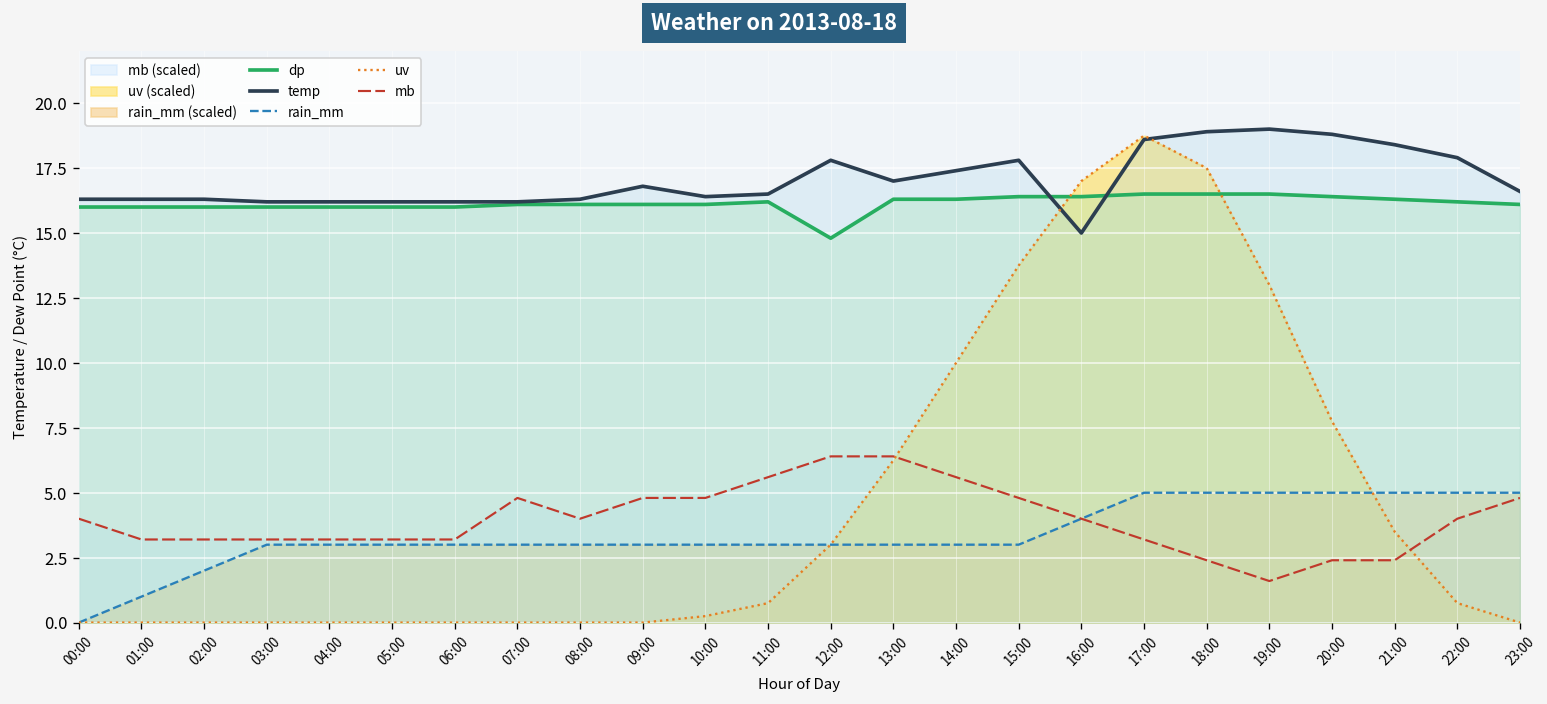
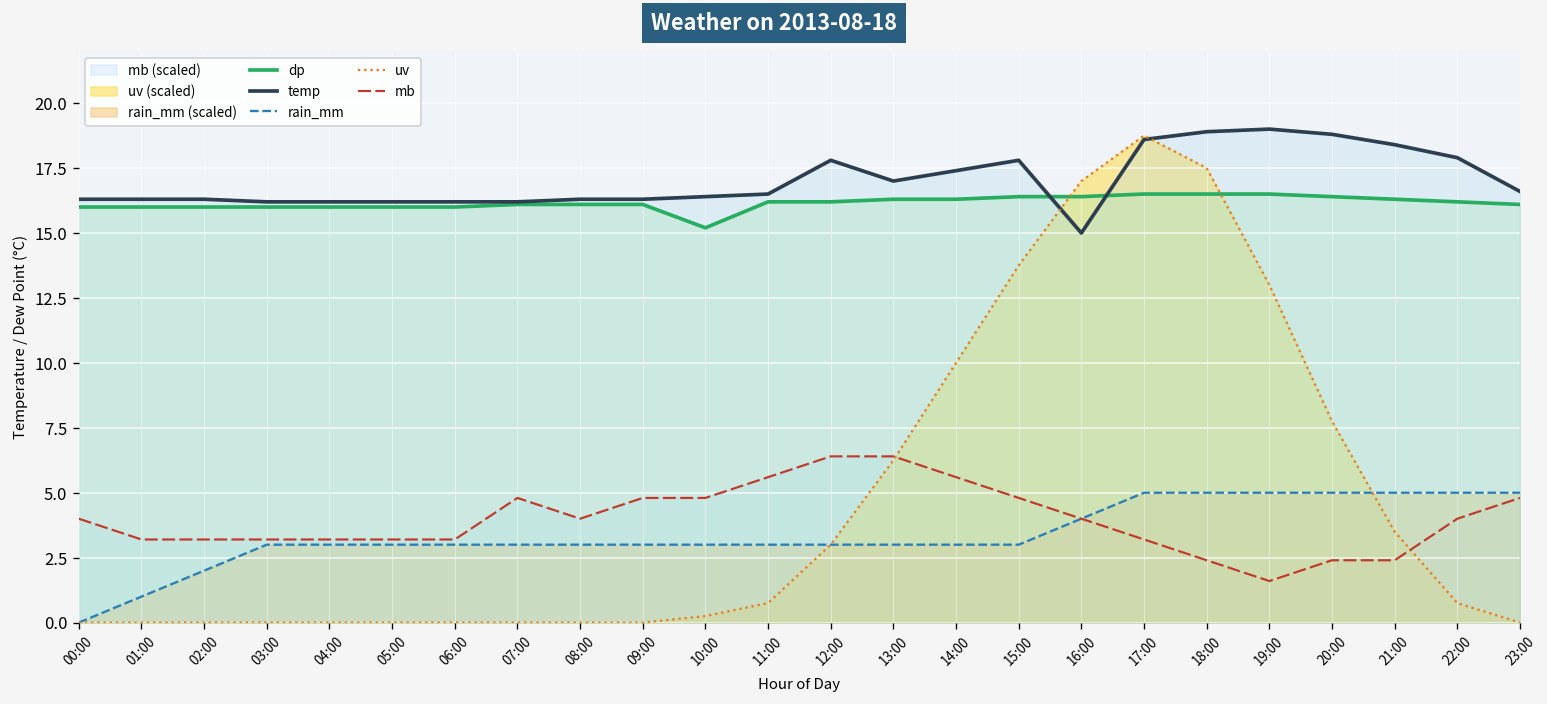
  {
    "dp": {
      "00:00": 16.0,
      "01:00": 16.0,
      "02:00": 16.0,
      "03:00": 16.0,
      "04:00": 16.0,
      "05:00": 16.0,
      "06:00": 16.0,
      "08:00": 16.1,
      "09:00": 16.1,
-     "10:00": 16.1,
+     "10:00": 15.2,
      "11:00": 16.2,
-     "12:00": 14.8,
+     "12:00": 16.2,
      "13:00": 16.3,
      "14:00": 16.3,
      "15:00": 16.4,
      "16:00": 16.4,
      "17:00": 16.5,
      "18:00": 16.5,
      "19:00": 16.5,
      "20:00": 16.4,
      "21:00": 16.3,
      "22:00": 16.2,
      "23:00": 16.1
    },
    "temp": {
      "00:00": 16.3,
      "01:00": 16.3,
      "02:00": 16.3,
      "03:00": 16.2,
      "04:00": 16.2,
      "05:00": 16.2,
      "06:00": 16.2,
      "08:00": 16.3,
-     "09:00": 16.8,
+     "09:00": 16.3,
      "10:00": 16.4,
      "11:00": 16.5,
      "12:00": 17.8,
      "13:00": 17.0,
      "14:00": 17.4,
      "15:00": 17.8,
      "16:00": 15.0,
      "17:00": 18.6,
      "18:00": 18.9,
      "19:00": 19.0,
      "20:00": 18.8,
      "21:00": 18.4,
      "22:00": 17.9,
      "23:00": 16.6
    },
    "mb (scaled)": {
      "00:00": 4.0,
      "01:00": 3.2,
      "02:00": 3.2,
      "03:00": 3.2,
      "04:00": 3.2,
      "05:00": 3.2,
      "06:00": 3.2,
      "07:00": 4.8,
      "08:00": 4.0,
      "09:00": 4.8,
      "10:00": 4.8,
      "11:00": 5.6,
      "12:00": 6.4,
      "13:00": 6.4,
      "14:00": 5.6,
      "15:00": 4.8,
      "17:00": 3.2,
      "18:00": 2.4,
      "19:00": 1.6,
      "20:00": 2.4,
      "21:00": 2.4,
      "22:00": 4.0,
      "23:00": 4.8
    }
  }
